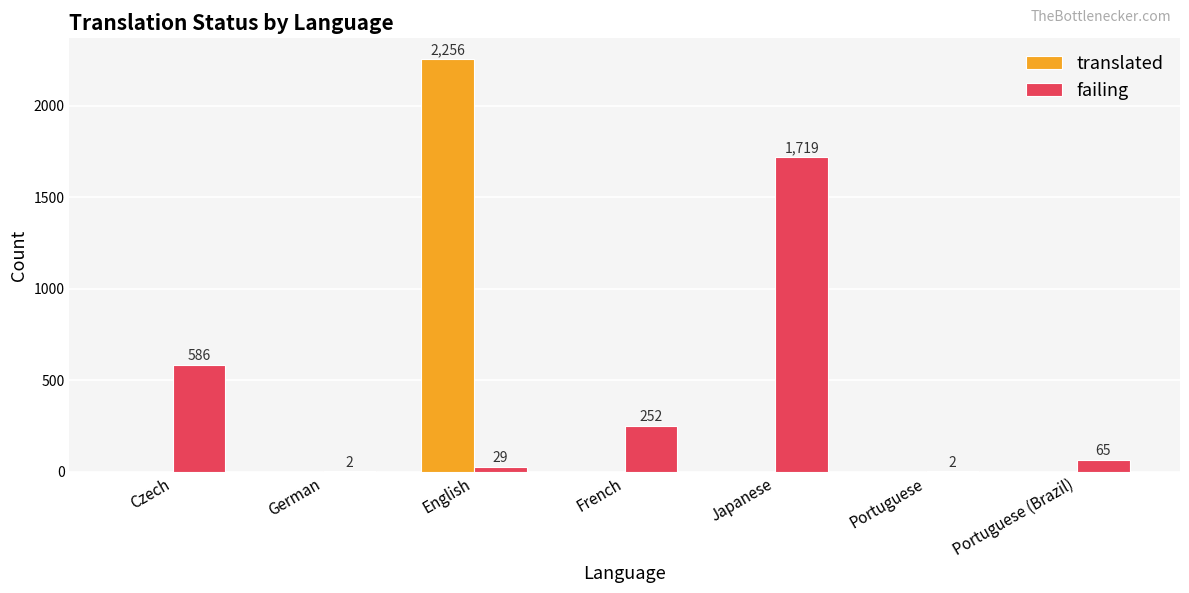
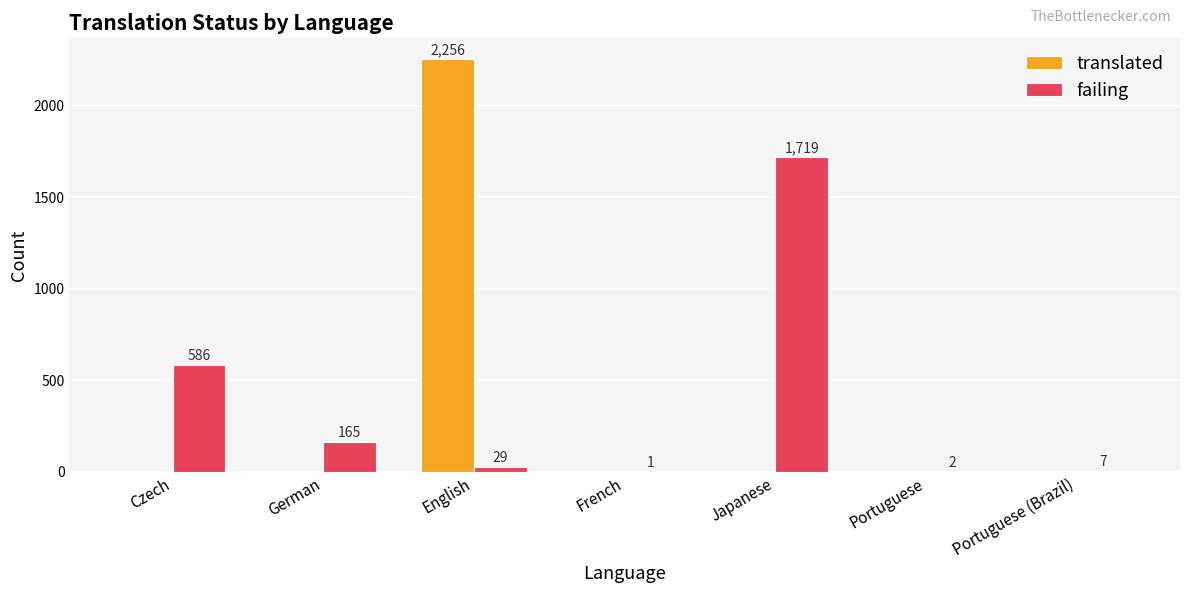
  {
    "translated": {
      "English": "2,256"
    },
    "failing": {
      "Czech": "586",
-     "German": "2",
+     "German": "165",
      "English": "29",
-     "French": "252",
+     "French": "1",
      "Japanese": "1,719",
      "Portuguese": "2",
-     "Portuguese (Brazil)": "65"
+     "Portuguese (Brazil)": "7"
    }
  }
